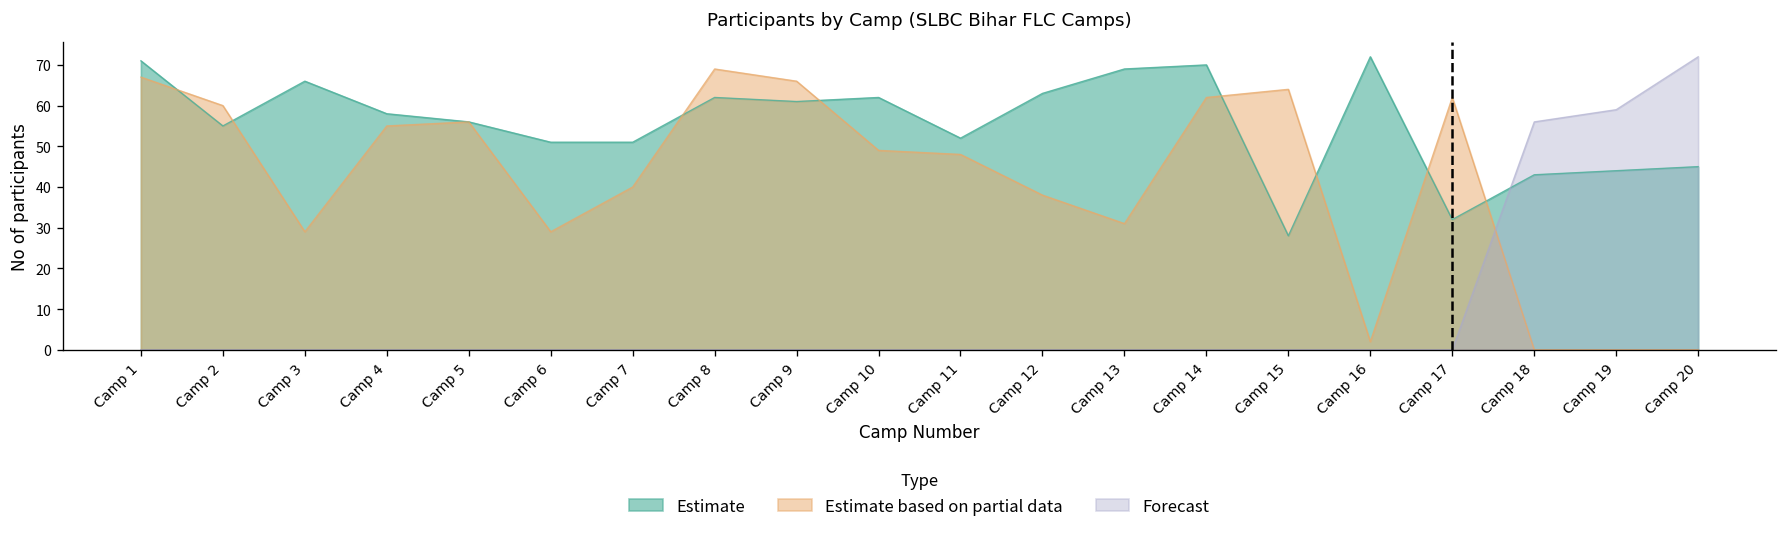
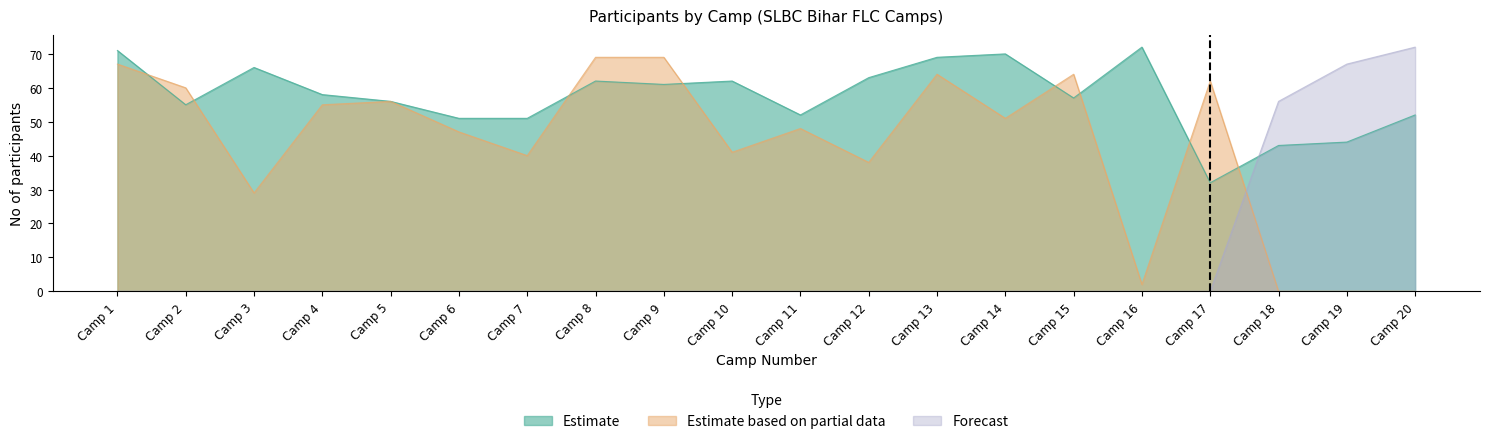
  {
    "Estimate": {
      "Camp 1": 71,
      "Camp 2": 55,
      "Camp 3": 66,
      "Camp 4": 58,
      "Camp 6": 51,
      "Camp 7": 51,
      "Camp 8": 62,
      "Camp 9": 61,
      "Camp 10": 62,
      "Camp 11": 52,
      "Camp 12": 63,
      "Camp 13": 69,
      "Camp 14": 70,
-     "Camp 15": 28,
+     "Camp 15": 57,
      "Camp 16": 72,
      "Camp 17": 32,
      "Camp 18": 43,
      "Camp 19": 44,
-     "Camp 20": 45
+     "Camp 20": 52
    },
    "Estimate based on partial data": {
      "Camp 1": 67,
      "Camp 2": 60,
      "Camp 3": 29,
      "Camp 4": 55,
-     "Camp 6": 29,
+     "Camp 6": 47,
      "Camp 7": 40,
      "Camp 8": 69,
-     "Camp 9": 66,
-     "Camp 10": 49,
+     "Camp 9": 69,
+     "Camp 10": 41,
      "Camp 11": 48,
      "Camp 12": 38,
-     "Camp 13": 31,
-     "Camp 14": 62,
+     "Camp 13": 64,
+     "Camp 14": 51,
      "Camp 15": 64,
      "Camp 16": 2,
      "Camp 17": 62,
      "Camp 18": 0,
      "Camp 19": 0,
      "Camp 20": 0
    },
    "Forecast": {
      "Camp 1": 0,
      "Camp 2": 0,
      "Camp 3": 0,
      "Camp 4": 0,
      "Camp 5": 0,
      "Camp 6": 0,
      "Camp 7": 0,
      "Camp 8": 0,
      "Camp 9": 0,
      "Camp 10": 0,
      "Camp 11": 0,
      "Camp 12": 0,
      "Camp 13": 0,
      "Camp 14": 0,
      "Camp 15": 0,
      "Camp 16": 0,
      "Camp 17": 0,
      "Camp 18": 56,
-     "Camp 19": 59,
+     "Camp 19": 67,
      "Camp 20": 72
    }
  }
